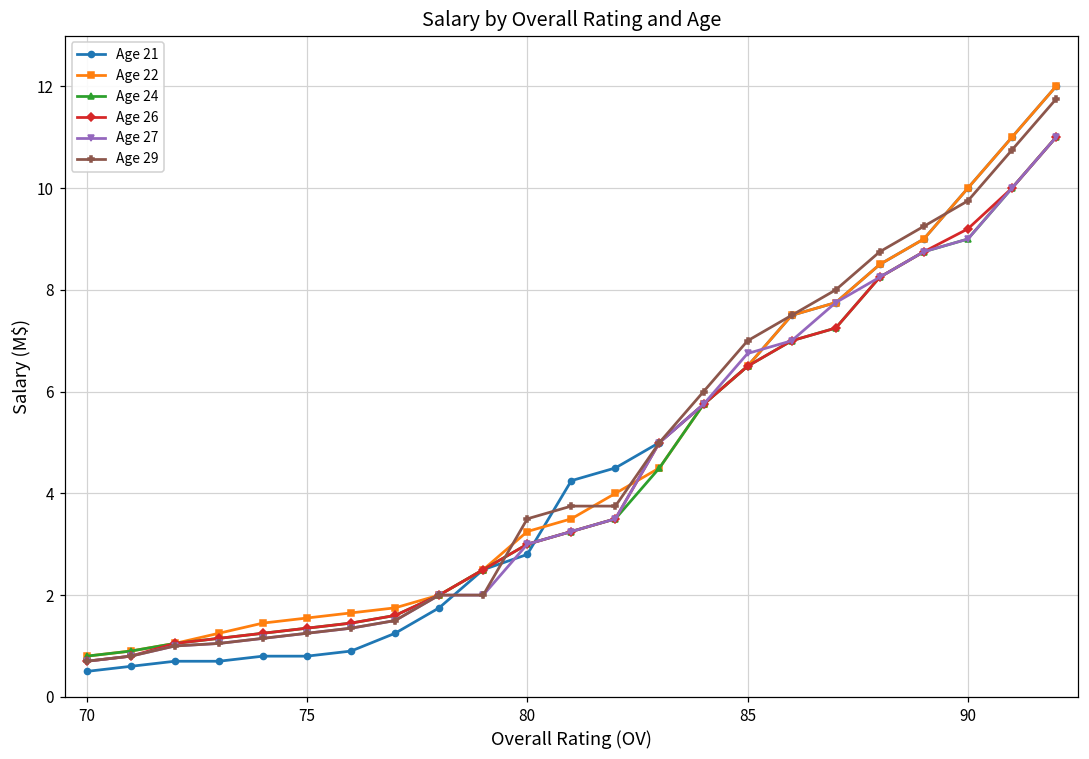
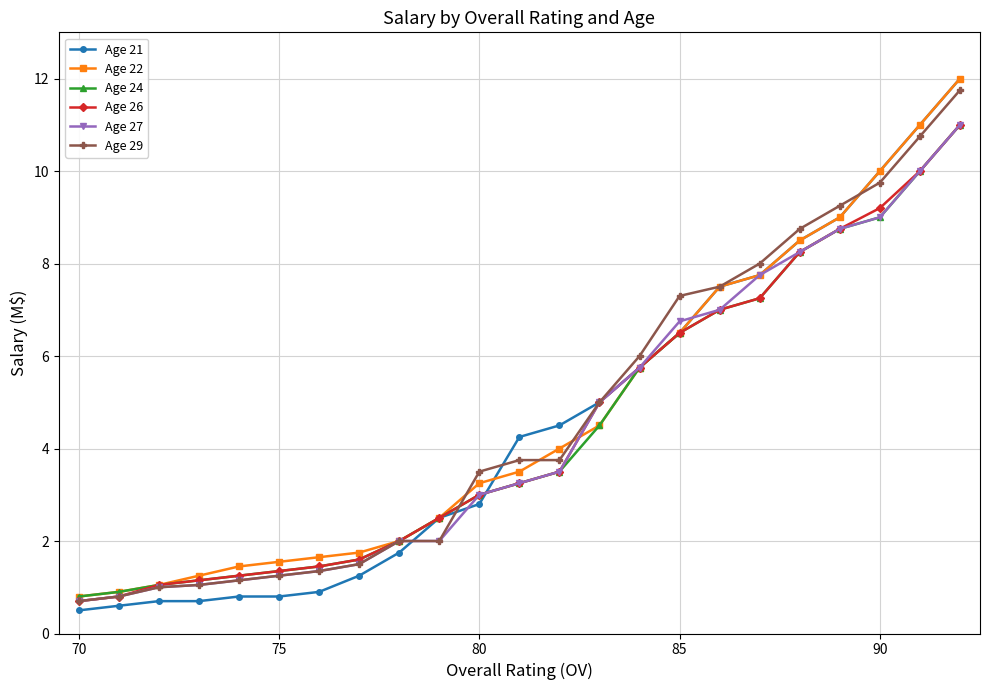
  {
    "Age 21": {
      "70": 0.5,
      "75": 0.8,
      "80": 2.8
    },
    "Age 22": {
      "75": 1.6,
      "80": 3.3
    },
    "Age 26": {
      "90": 9.2
    },
    "Age 27": {
      "85": 6.8
    },
    "Age 29": {
      "80": 3.5,
-     "85": 7.0,
+     "85": 7.3,
      "90": 9.8
    }
  }
